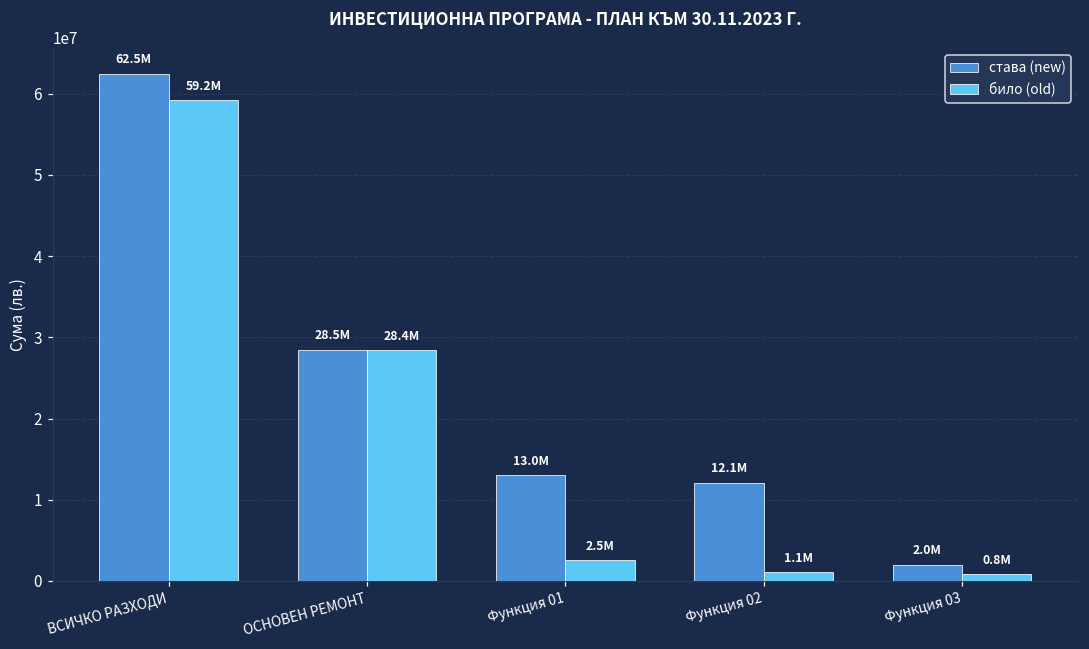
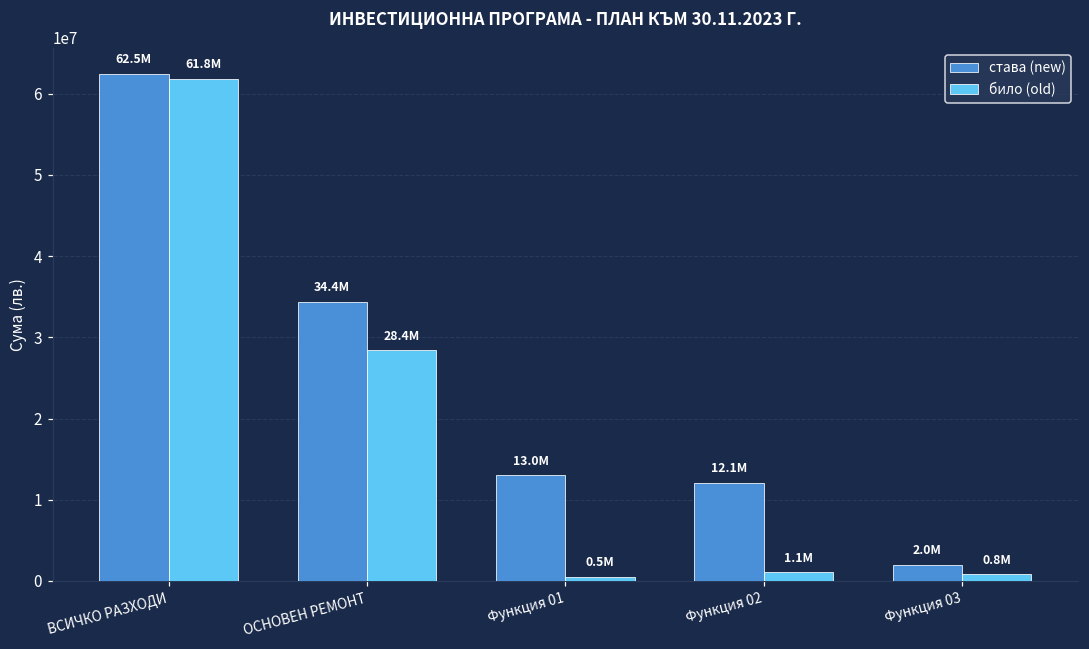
  {
    "става (new)": {
      "ВСИЧКО РАЗХОДИ": "62.5M",
-     "ОСНОВЕН РЕМОНТ": "28.5M",
+     "ОСНОВЕН РЕМОНТ": "34.4M",
      "Функция 01": "13.0M",
      "Функция 02": "12.1M",
      "Функция 03": "2.0M"
    },
    "било (old)": {
-     "ВСИЧКО РАЗХОДИ": "59.2M",
+     "ВСИЧКО РАЗХОДИ": "61.8M",
      "ОСНОВЕН РЕМОНТ": "28.4M",
-     "Функция 01": "2.5M",
+     "Функция 01": "0.5M",
      "Функция 02": "1.1M",
      "Функция 03": "0.8M"
    }
  }
